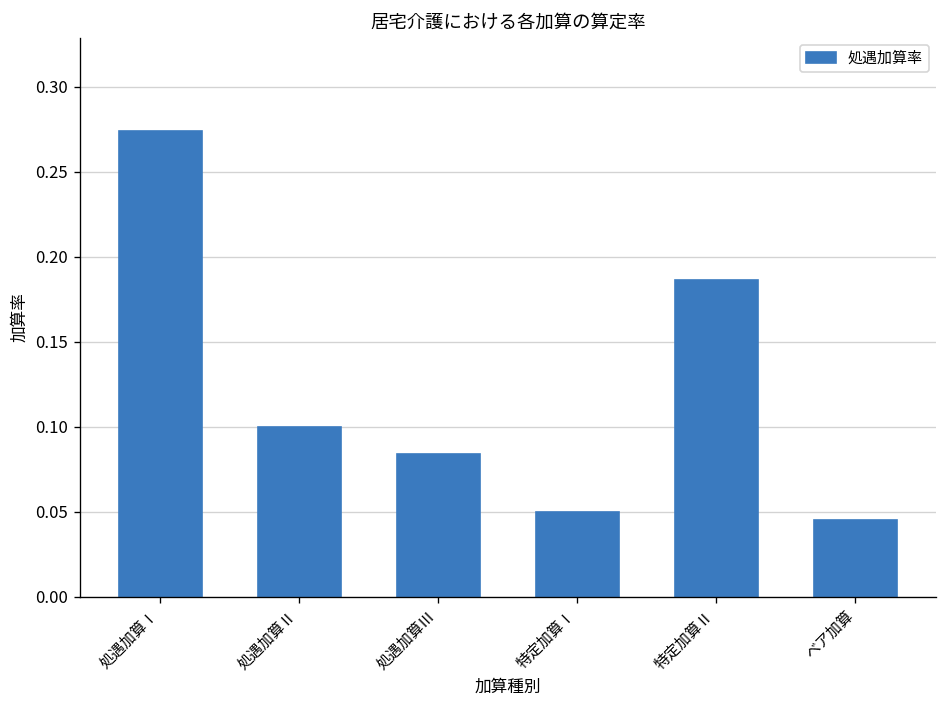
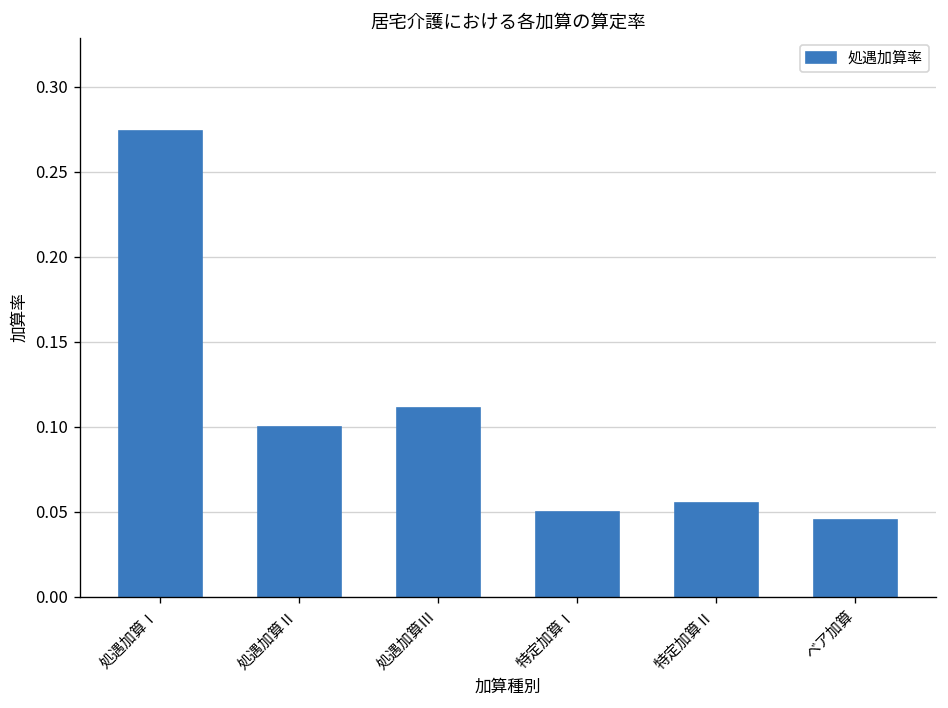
  {
    "処遇加算Ⅰ": 0.274,
    "処遇加算Ⅱ": 0.100,
-   "処遇加算Ⅲ": 0.084,
+   "処遇加算Ⅲ": 0.111,
    "特定加算Ⅰ": 0.050,
-   "特定加算Ⅱ": 0.186,
+   "特定加算Ⅱ": 0.055,
    "ベア加算": 0.045
  }
